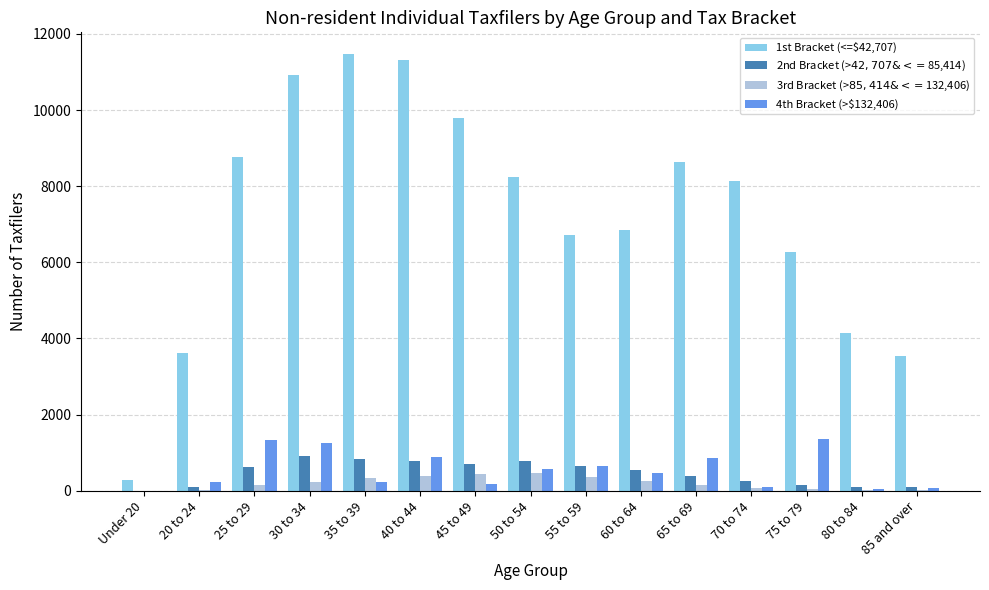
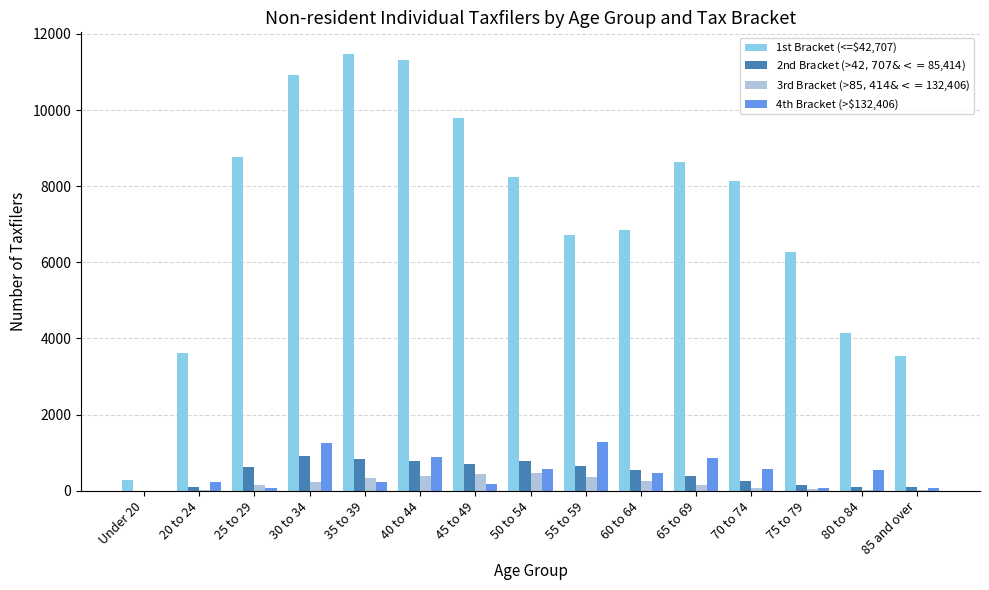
  {
    "4th Bracket (>$132,406)": {
      "Under 20": 0,
      "20 to 24": 200,
-     "25 to 29": 1300,
+     "25 to 29": 100,
      "30 to 34": 1200,
      "35 to 39": 200,
      "40 to 44": 900,
      "45 to 49": 200,
      "50 to 54": 600,
-     "55 to 59": 600,
+     "55 to 59": 1300,
      "60 to 64": 500,
      "65 to 69": 900,
-     "70 to 74": 100,
-     "75 to 79": 1300,
-     "80 to 84": 0
+     "70 to 74": 600,
+     "75 to 79": 100,
+     "80 to 84": 500
    }
  }
